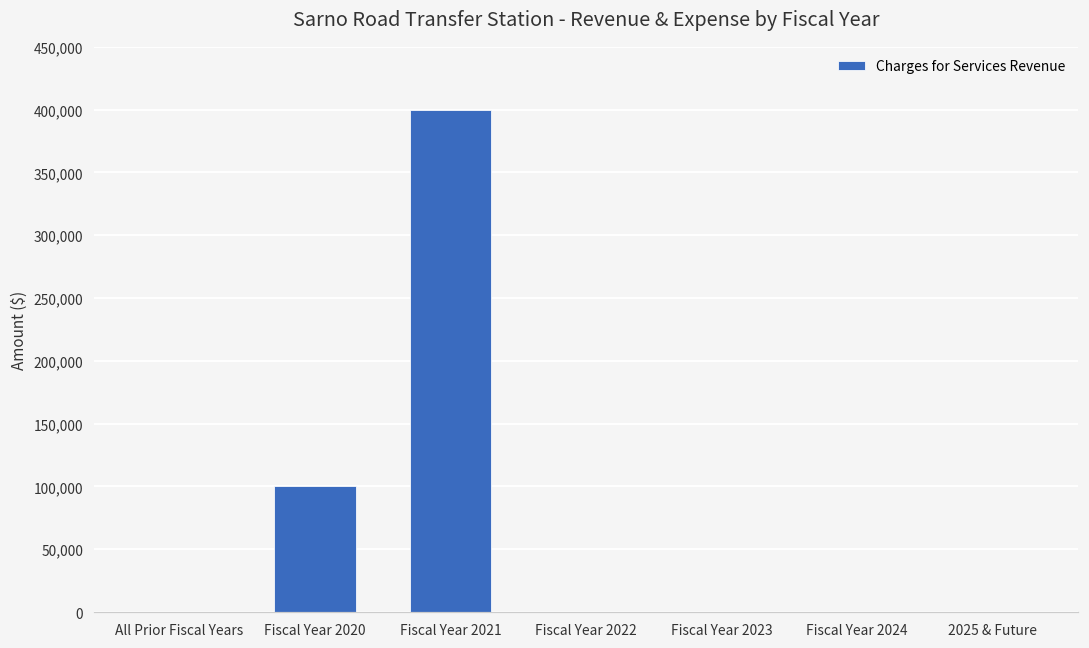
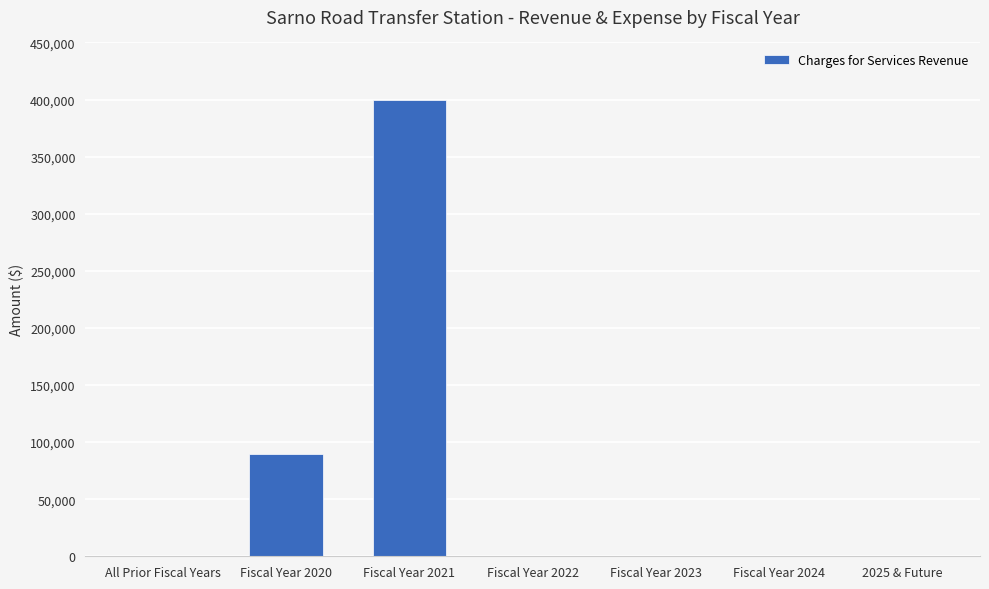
  {
    "All Prior Fiscal Years": "0",
-   "Fiscal Year 2020": "100,000",
+   "Fiscal Year 2020": "89,000",
    "Fiscal Year 2021": "400,000",
    "Fiscal Year 2022": "0",
    "Fiscal Year 2023": "0",
    "Fiscal Year 2024": "0",
    "2025 & Future": "0"
  }
